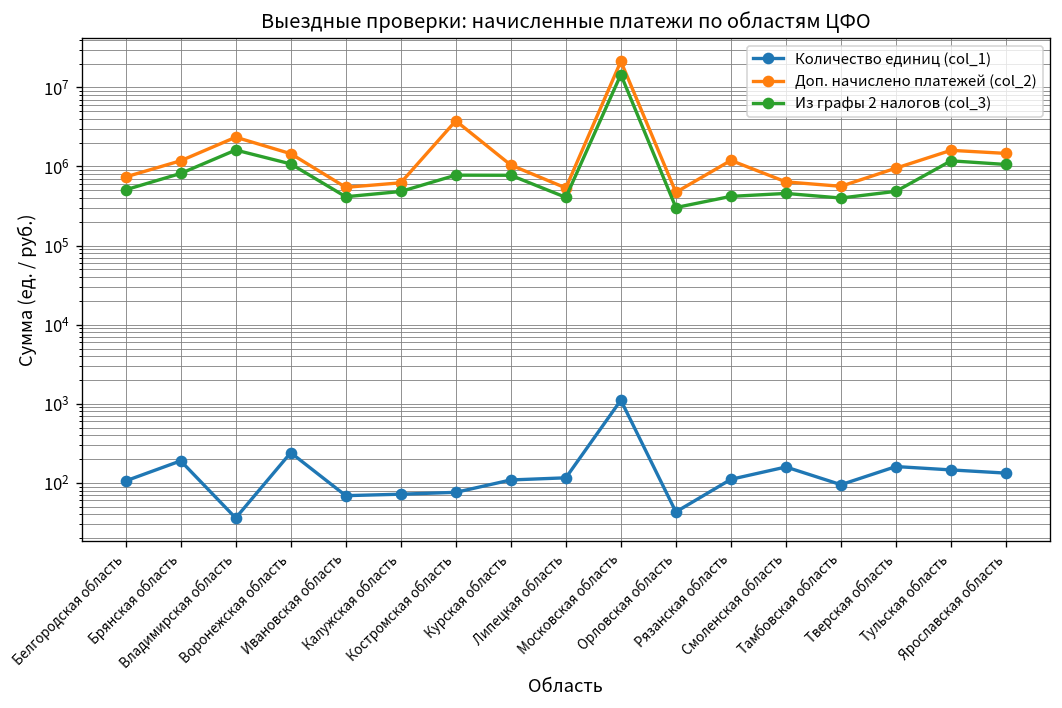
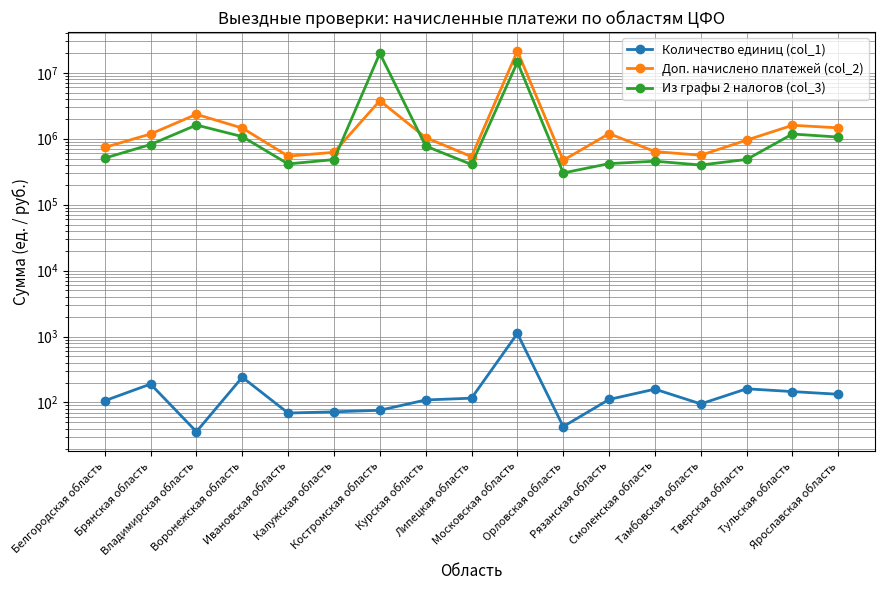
  {
    "Количество единиц (col_1)": {
      "Белгородская область": 110,
      "Брянская область": 190,
      "Владимирская область": 40,
      "Воронежская область": 240,
      "Ивановская область": 70,
      "Калужская область": 70,
      "Костромская область": 80,
      "Курская область": 110,
      "Липецкая область": 120,
      "Московская область": 1100,
      "Орловская область": 40,
      "Рязанская область": 110,
      "Смоленская область": 160,
      "Тамбовская область": 100,
      "Тверская область": 160,
      "Тульская область": 150,
      "Ярославская область": 130
    },
    "Доп. начислено платежей (col_2)": {
      "Белгородская область": 700000,
      "Брянская область": 1200000,
      "Владимирская область": 2300000,
      "Воронежская область": 1500000,
      "Ивановская область": 500000,
      "Калужская область": 600000,
      "Костромская область": 4000000,
      "Курская область": 1000000,
      "Липецкая область": 500000,
      "Московская область": 21000000,
      "Орловская область": 500000,
      "Рязанская область": 1200000,
      "Смоленская область": 600000,
      "Тамбовская область": 600000,
      "Тверская область": 1000000,
      "Тульская область": 1600000,
      "Ярославская область": 1500000
    },
    "Из графы 2 налогов (col_3)": {
      "Белгородская область": 500000,
      "Брянская область": 800000,
      "Владимирская область": 1600000,
      "Воронежская область": 1100000,
      "Ивановская область": 400000,
      "Калужская область": 500000,
-     "Костромская область": 800000,
+     "Костромская область": 20000000,
      "Курская область": 800000,
      "Липецкая область": 400000,
      "Московская область": 15000000,
      "Орловская область": 300000,
      "Рязанская область": 400000,
      "Смоленская область": 500000,
      "Тамбовская область": 400000,
      "Тверская область": 500000,
      "Тульская область": 1200000,
      "Ярославская область": 1100000
    }
  }
